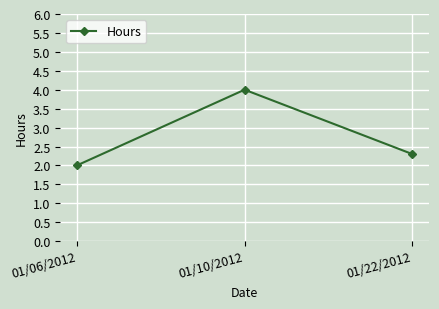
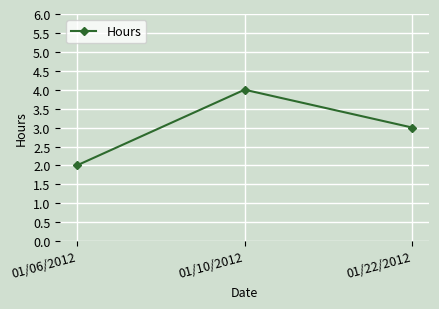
  {
    "01/06/2012": 2.0,
    "01/10/2012": 4.0,
-   "01/22/2012": 2.3
+   "01/22/2012": 3.0
  }
